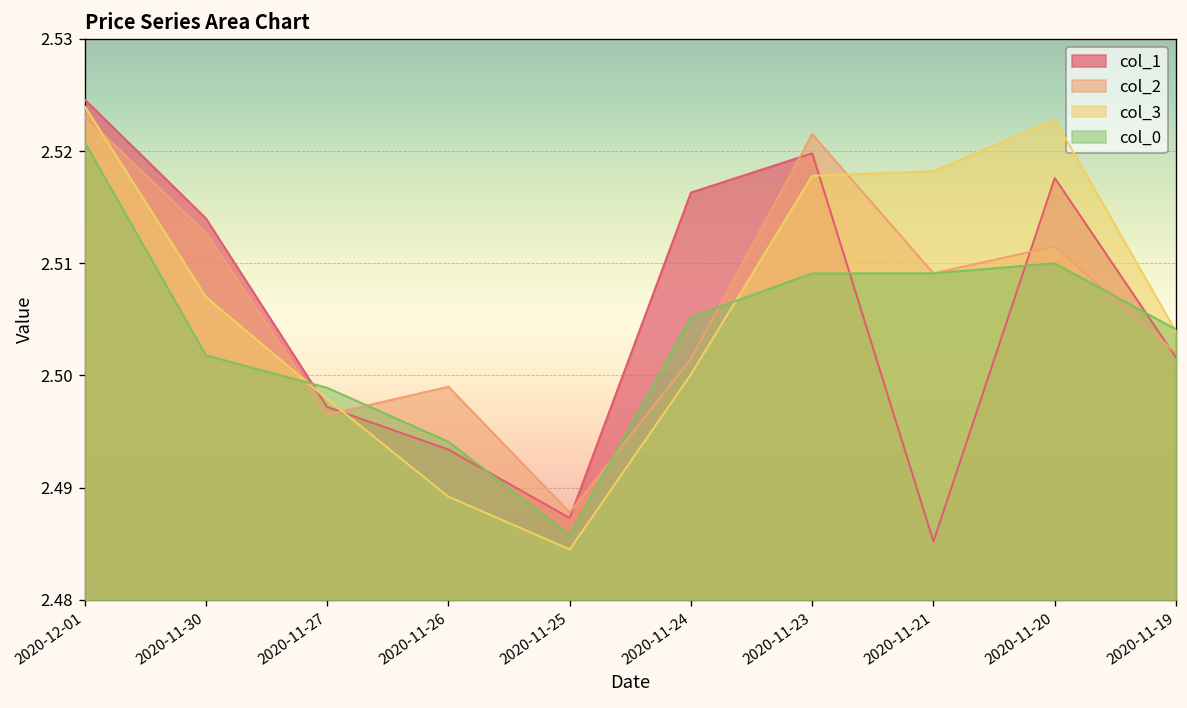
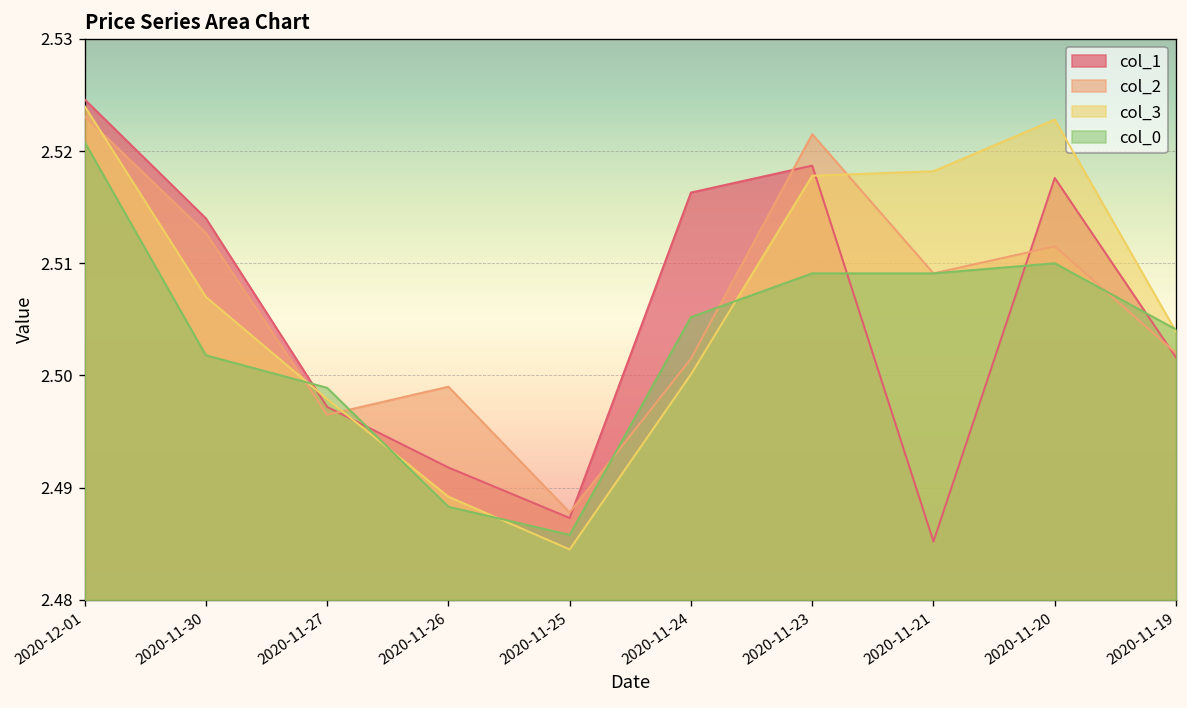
  {
    "col_1": {
      "2020-12-01": 2.525,
      "2020-11-30": 2.514,
      "2020-11-27": 2.497,
-     "2020-11-26": 2.493,
+     "2020-11-26": 2.492,
      "2020-11-25": 2.487,
      "2020-11-24": 2.516,
-     "2020-11-23": 2.520,
+     "2020-11-23": 2.519,
      "2020-11-21": 2.485,
      "2020-11-20": 2.518,
      "2020-11-19": 2.502
    },
    "col_0": {
      "2020-12-01": 2.521,
      "2020-11-30": 2.502,
      "2020-11-27": 2.499,
-     "2020-11-26": 2.494,
+     "2020-11-26": 2.488,
      "2020-11-25": 2.486,
      "2020-11-24": 2.505,
      "2020-11-23": 2.509,
      "2020-11-20": 2.510
    }
  }
